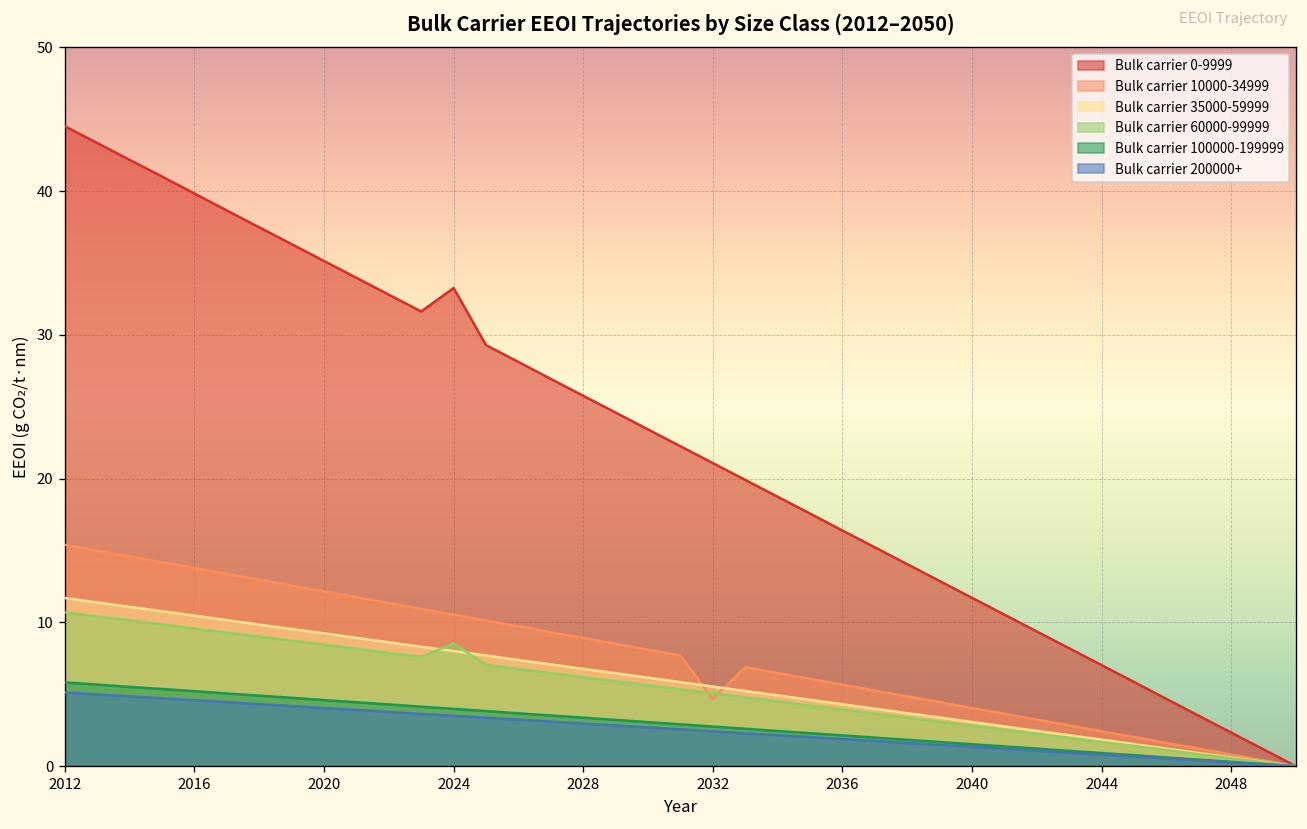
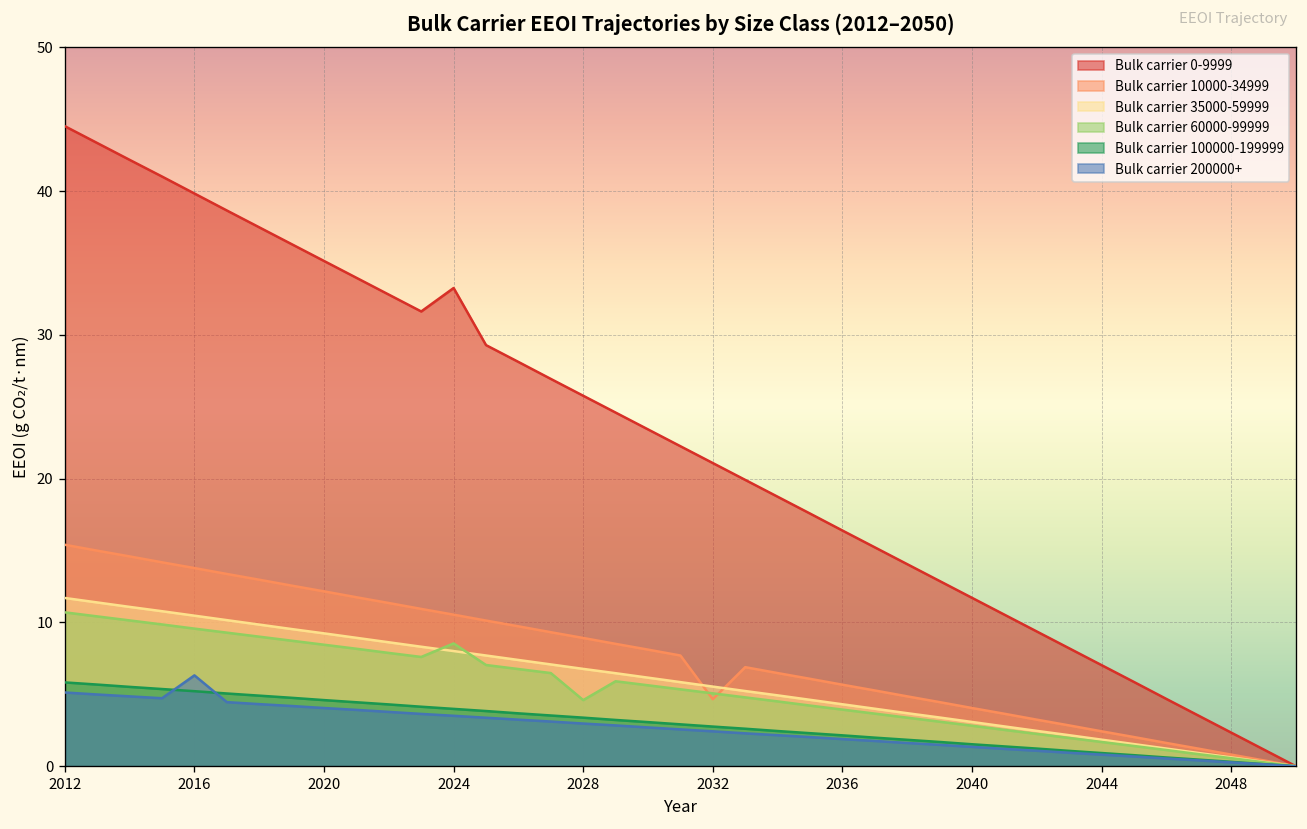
  {
    "Bulk carrier 0-9999": {
      "2012": 44.5,
      "2016": 39.8,
      "2020": 35.1,
      "2024": 33.3,
      "2028": 25.8,
      "2032": 21.1,
      "2036": 16.4,
      "2040": 11.7,
      "2044": 7.0,
      "2048": 2.3
    },
    "Bulk carrier 10000-34999": {
      "2012": 15.4,
      "2016": 13.8,
      "2020": 12.2,
      "2024": 10.5,
      "2028": 8.9,
      "2032": 4.7,
      "2036": 5.7,
      "2040": 4.1,
      "2044": 2.4
    },
    "Bulk carrier 35000-59999": {
      "2012": 11.7,
      "2016": 10.5,
      "2020": 9.2,
      "2024": 8.0,
      "2028": 6.8,
      "2032": 5.5,
      "2036": 4.3,
      "2040": 3.1
    },
    "Bulk carrier 60000-99999": {
      "2012": 10.7,
      "2016": 9.6,
      "2020": 8.5,
      "2024": 8.5,
-     "2028": 6.2,
+     "2028": 4.6,
      "2032": 5.1,
      "2036": 3.9,
      "2040": 2.8
    },
    "Bulk carrier 100000-199999": {
      "2012": 5.8,
      "2016": 5.2,
      "2020": 4.6,
      "2024": 4.0,
      "2028": 3.4,
      "2032": 2.8,
      "2036": 2.2
    },
    "Bulk carrier 200000+": {
      "2012": 5.1,
-     "2016": 4.6,
+     "2016": 6.3,
      "2020": 4.1,
      "2024": 3.5,
      "2028": 3.0,
      "2032": 2.4,
      "2036": 1.9
    }
  }
